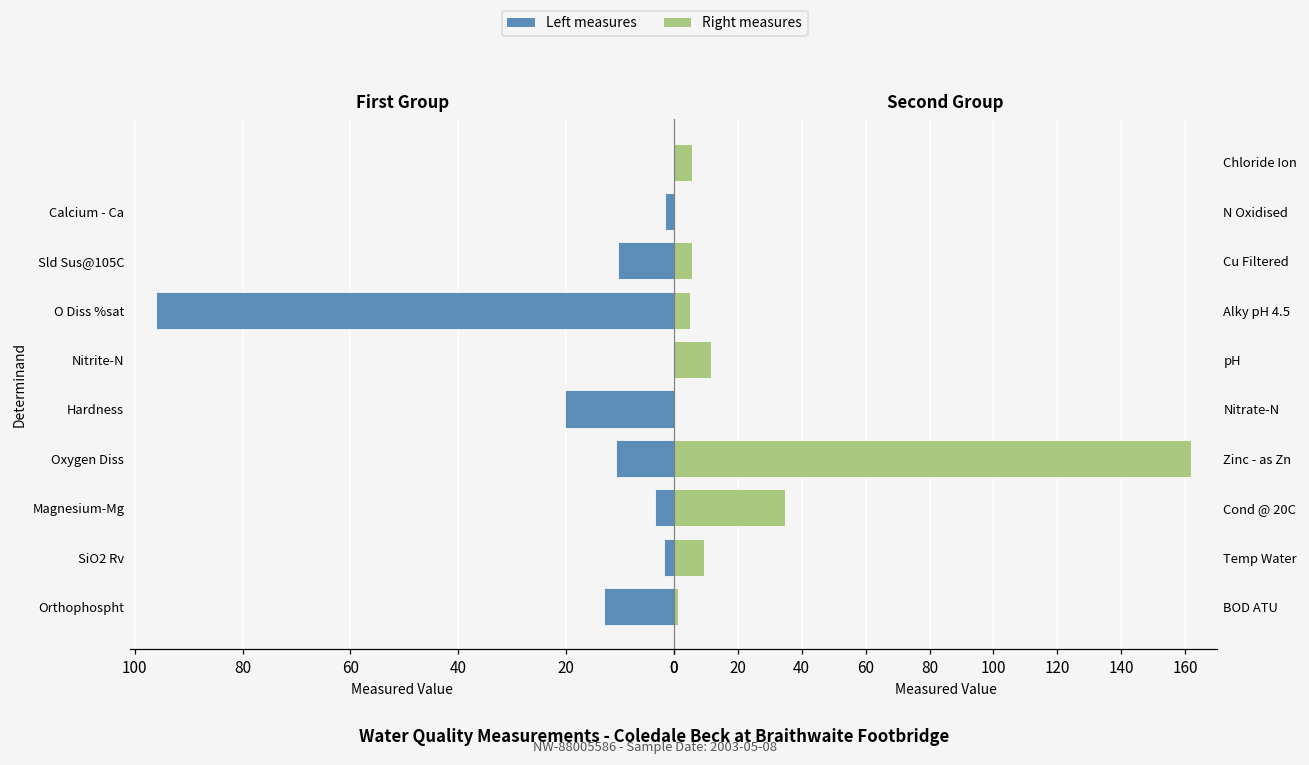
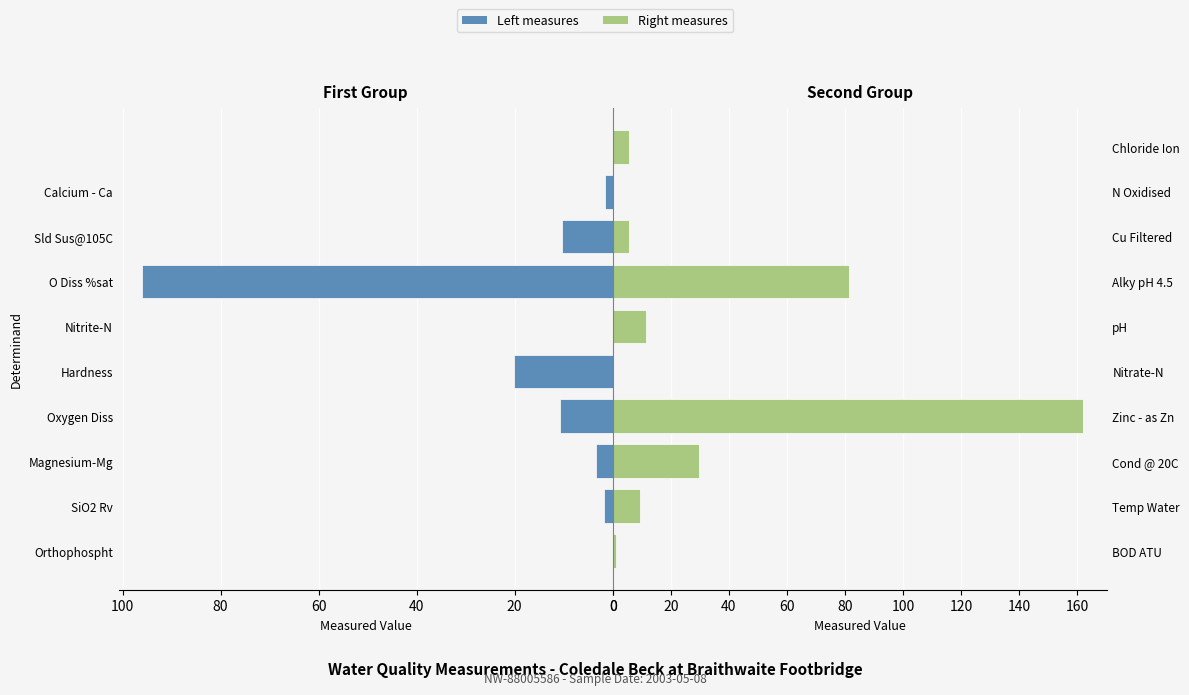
  {
    "First Group": {
      "Calcium - Ca": 2,
      "Sld Sus@105C": 10,
      "O Diss %sat": 96,
      "Hardness": 20,
      "Oxygen Diss": 11,
      "Magnesium-Mg": 3,
      "SiO2 Rv": 2,
-     "Orthophospht": 13
+     "Orthophospht": 0
    },
    "Second Group": {
      "Chloride Ion": 6,
      "Cu Filtered": 6,
-     "Alky pH 4.5": 5,
+     "Alky pH 4.5": 82,
      "pH": 12,
      "Zinc - as Zn": 162,
-     "Cond @ 20C": 35,
+     "Cond @ 20C": 30,
      "Temp Water": 9,
      "BOD ATU": 1
    }
  }
